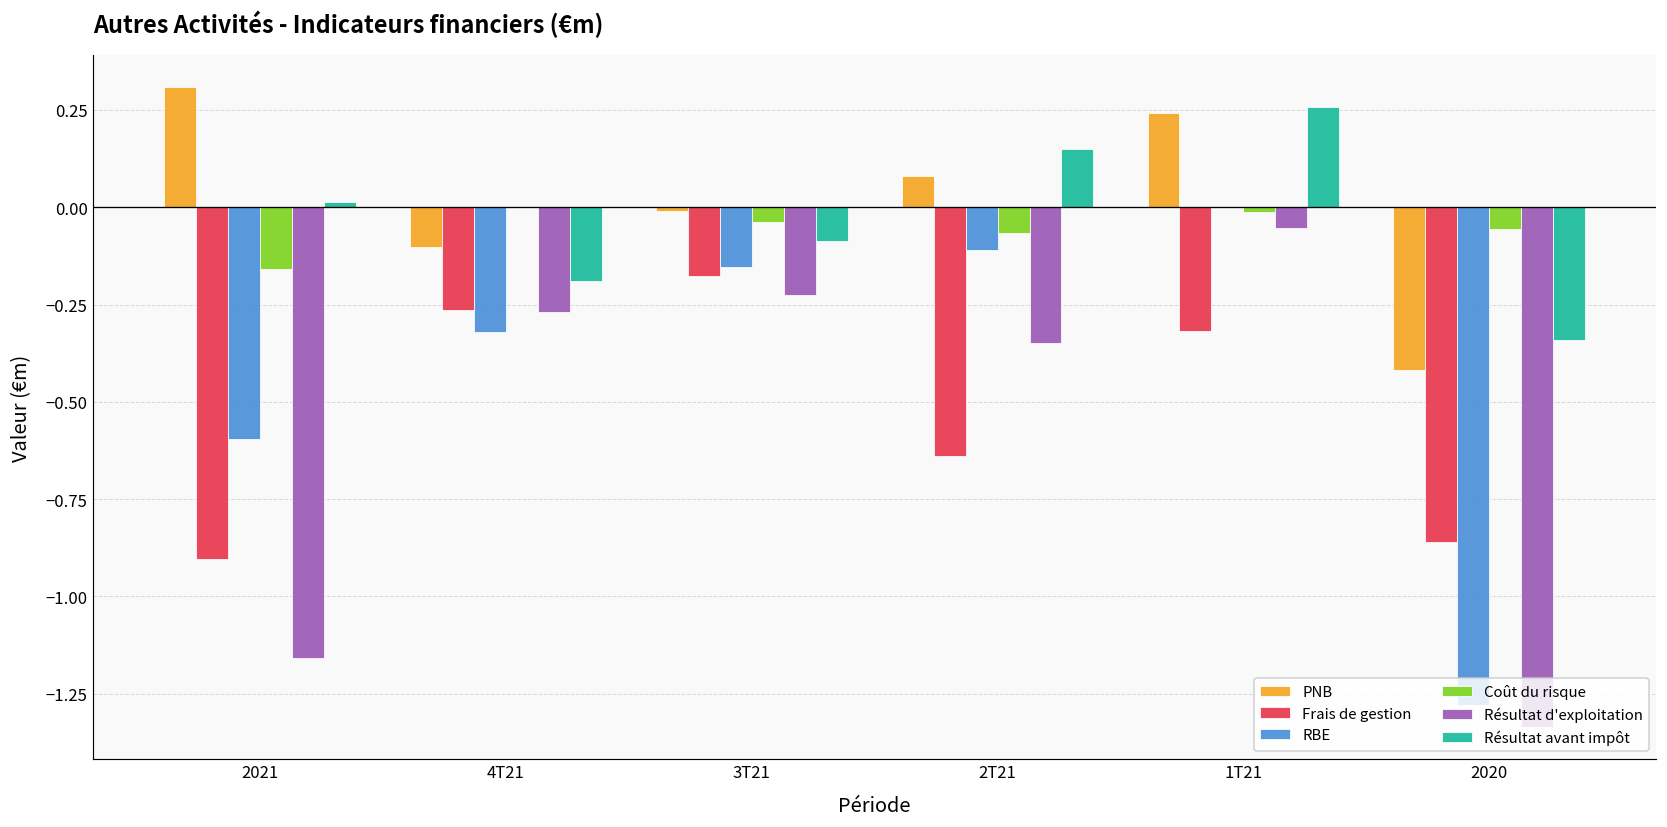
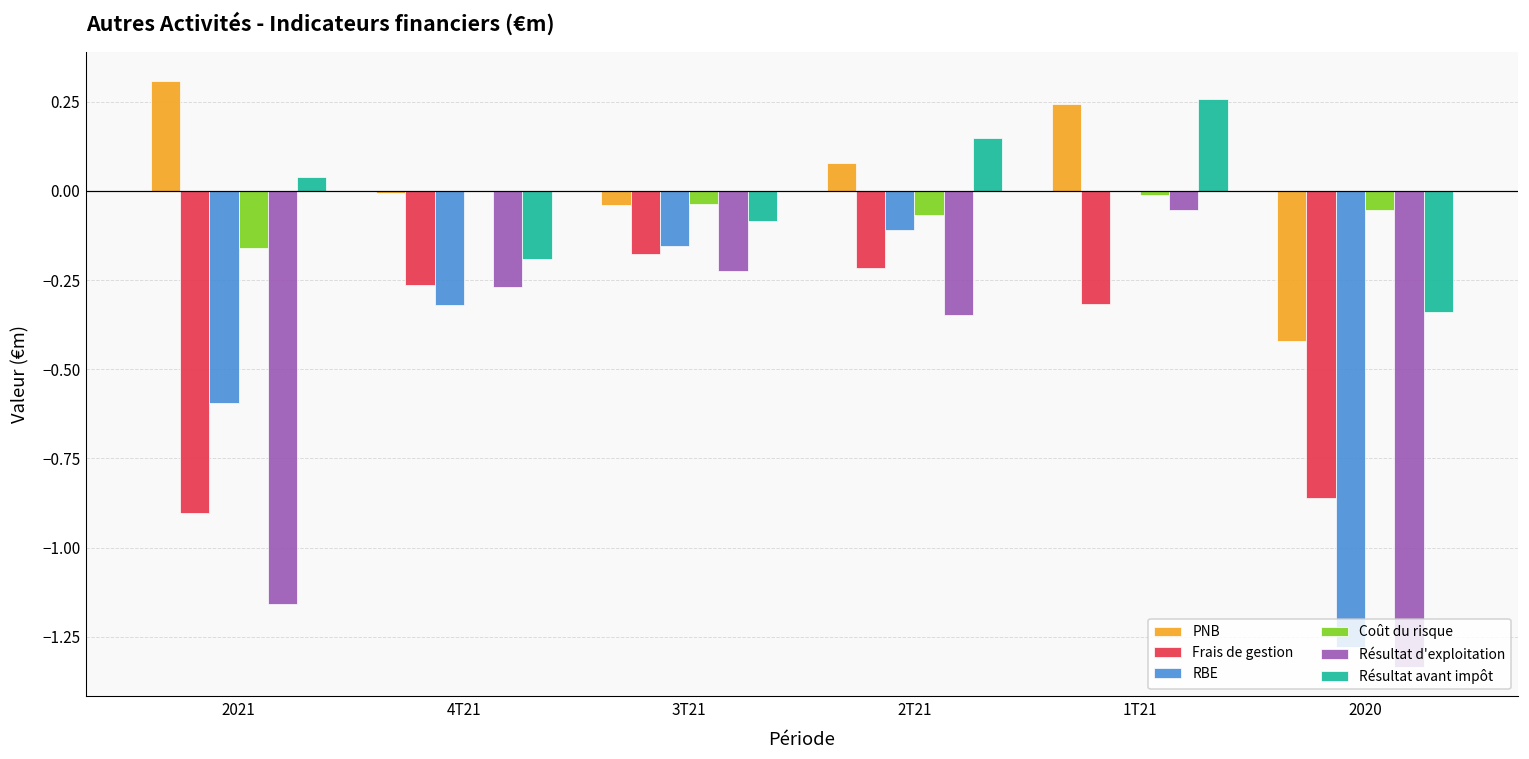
  {
    "PNB": {
      "2021": 0.31,
-     "4T21": -0.10,
-     "3T21": -0.01,
+     "4T21": 0.00,
+     "3T21": -0.04,
      "2T21": 0.08,
      "1T21": 0.24,
      "2020": -0.42
    },
    "Frais de gestion": {
      "2021": -0.90,
      "4T21": -0.26,
      "3T21": -0.18,
-     "2T21": -0.64,
+     "2T21": -0.22,
      "1T21": -0.32,
      "2020": -0.86
    },
    "RBE": {
      "2021": -0.60,
      "4T21": -0.32,
      "3T21": -0.15,
      "2T21": -0.11
    },
    "Coût du risque": {
      "2021": -0.16,
      "3T21": -0.04,
      "2T21": -0.07,
      "1T21": -0.01,
      "2020": -0.05
    },
    "Résultat d'exploitation": {
      "2021": -1.16,
      "4T21": -0.27,
      "3T21": -0.23,
      "2T21": -0.35,
      "1T21": -0.05
    },
    "Résultat avant impôt": {
-     "2021": 0.01,
+     "2021": 0.04,
      "4T21": -0.19,
      "3T21": -0.09,
      "2T21": 0.15,
      "1T21": 0.26,
      "2020": -0.34
    }
  }
